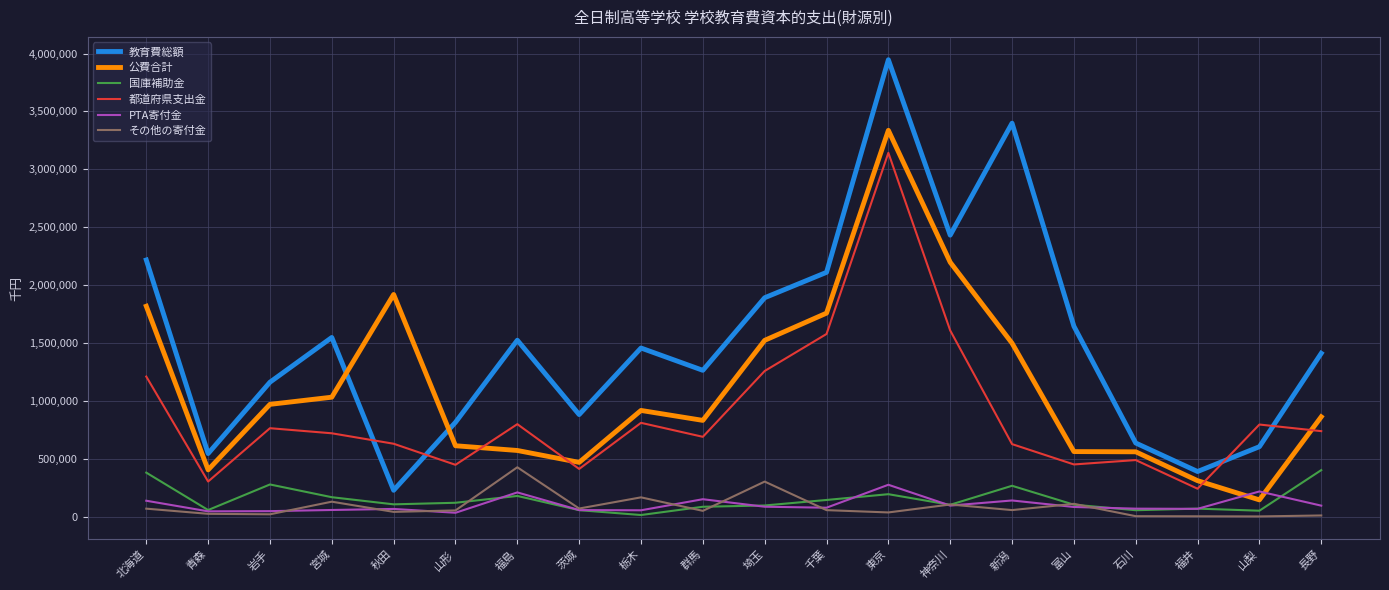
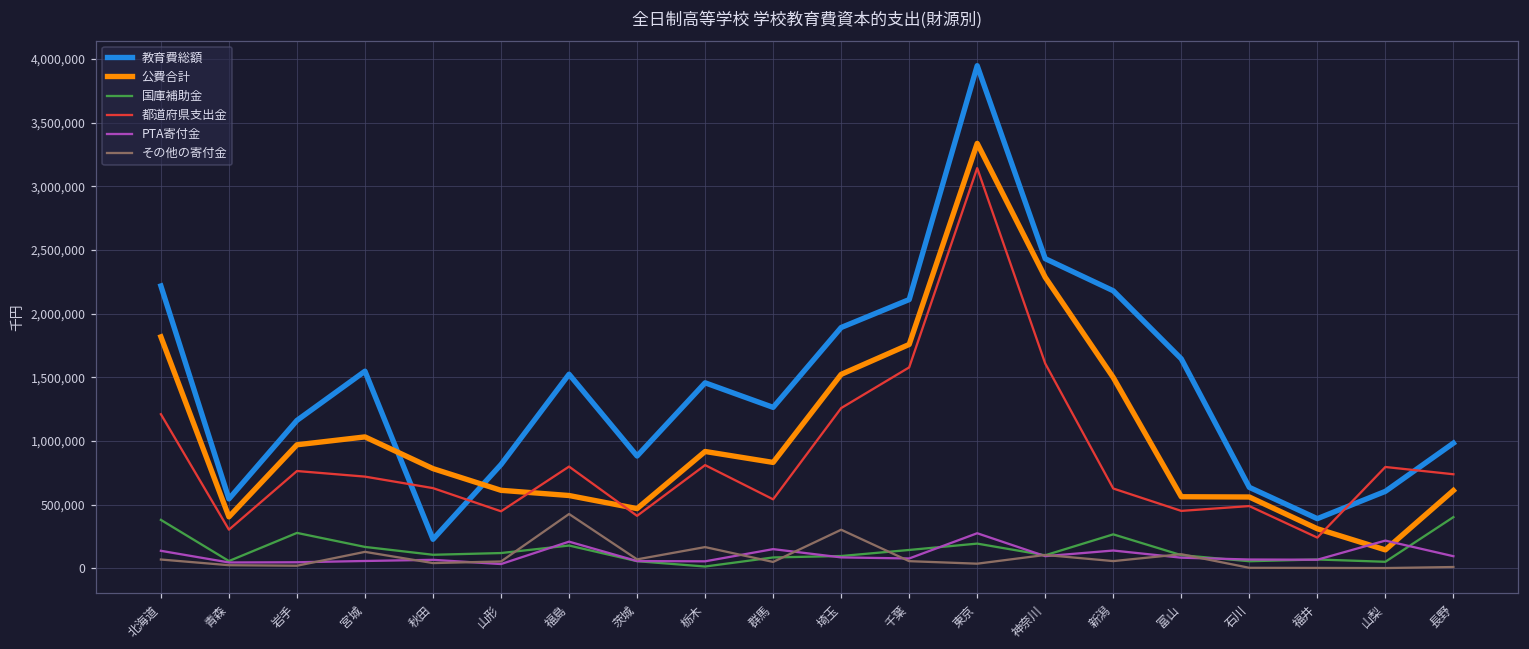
  {
    "教育費総額": {
      "北海道": "2,220,000",
      "青森": "550,000",
      "岩手": "1,160,000",
      "宮城": "1,550,000",
      "秋田": "230,000",
      "山形": "820,000",
      "福島": "1,520,000",
      "茨城": "880,000",
      "栃木": "1,460,000",
      "群馬": "1,260,000",
      "埼玉": "1,890,000",
      "千葉": "2,110,000",
      "東京": "3,950,000",
      "神奈川": "2,430,000",
-     "新潟": "3,400,000",
+     "新潟": "2,180,000",
      "富山": "1,640,000",
      "石川": "640,000",
      "福井": "390,000",
      "山梨": "600,000",
-     "長野": "1,410,000"
+     "長野": "980,000"
    },
    "公費合計": {
      "北海道": "1,820,000",
      "青森": "400,000",
      "岩手": "970,000",
      "宮城": "1,030,000",
-     "秋田": "1,920,000",
+     "秋田": "780,000",
      "山形": "610,000",
      "福島": "570,000",
      "茨城": "470,000",
      "栃木": "920,000",
      "群馬": "830,000",
      "埼玉": "1,520,000",
      "千葉": "1,760,000",
      "東京": "3,340,000",
-     "神奈川": "2,200,000",
+     "神奈川": "2,280,000",
      "新潟": "1,500,000",
      "富山": "560,000",
      "石川": "560,000",
      "福井": "310,000",
      "山梨": "150,000",
-     "長野": "860,000"
+     "長野": "610,000"
    },
    "国庫補助金": {
      "北海道": "380,000",
      "岩手": "280,000",
      "宮城": "170,000",
      "秋田": "110,000",
      "山形": "120,000",
      "福島": "180,000",
      "栃木": "10,000",
      "群馬": "90,000",
      "千葉": "140,000",
      "東京": "190,000",
      "新潟": "270,000",
      "山梨": "50,000",
      "長野": "400,000"
    },
    "都道府県支出金": {
      "北海道": "1,210,000",
      "青森": "300,000",
      "岩手": "760,000",
      "宮城": "720,000",
      "秋田": "630,000",
      "山形": "450,000",
      "福島": "800,000",
      "茨城": "410,000",
      "栃木": "810,000",
-     "群馬": "690,000",
+     "群馬": "540,000",
      "埼玉": "1,260,000",
      "千葉": "1,580,000",
      "東京": "3,140,000",
      "神奈川": "1,610,000",
      "新潟": "630,000",
      "富山": "450,000",
      "石川": "490,000",
      "福井": "240,000",
      "山梨": "800,000",
      "長野": "740,000"
    },
    "PTA寄付金": {
      "北海道": "140,000",
      "岩手": "50,000",
      "宮城": "60,000",
      "秋田": "70,000",
      "福島": "210,000",
      "栃木": "60,000",
      "群馬": "150,000",
      "東京": "280,000",
      "新潟": "140,000",
      "山梨": "220,000",
      "長野": "100,000"
    },
    "その他の寄付金": {
      "北海道": "70,000",
      "岩手": "20,000",
      "宮城": "130,000",
      "秋田": "40,000",
      "福島": "430,000",
      "栃木": "170,000",
      "群馬": "50,000",
      "埼玉": "300,000",
      "東京": "40,000",
      "新潟": "60,000",
      "石川": "0",
      "福井": "0",
      "山梨": "0",
      "長野": "10,000"
    }
  }
